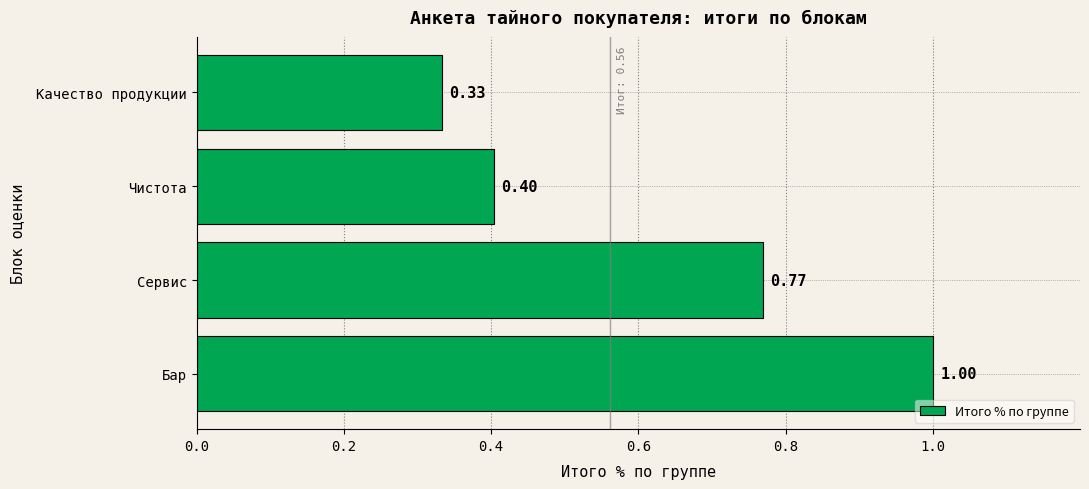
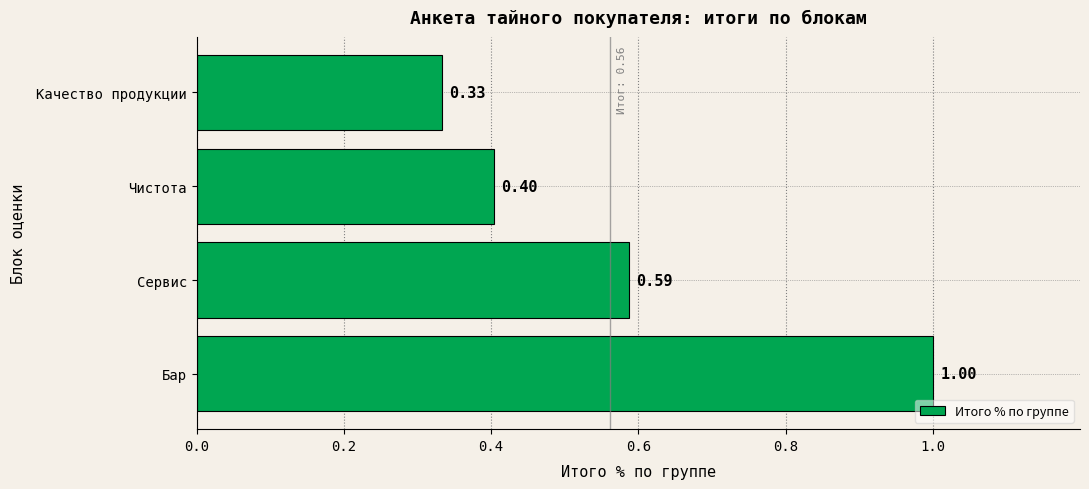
  {
    "Качество продукции": 0.33,
    "Чистота": 0.40,
-   "Сервис": 0.77,
+   "Сервис": 0.59,
    "Бар": 1.00
  }
